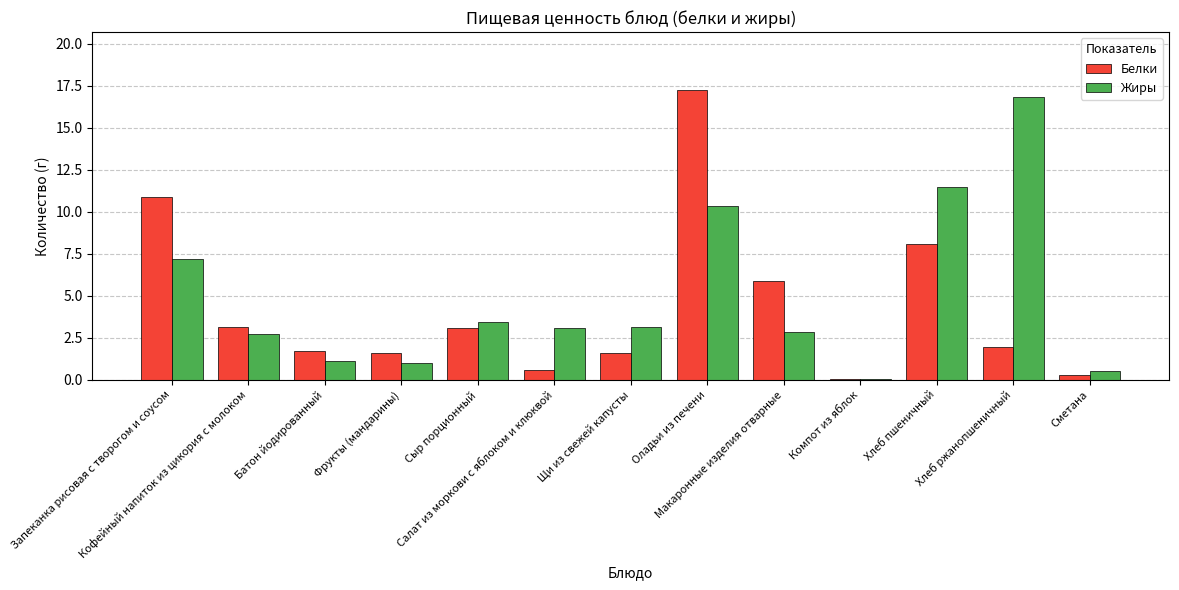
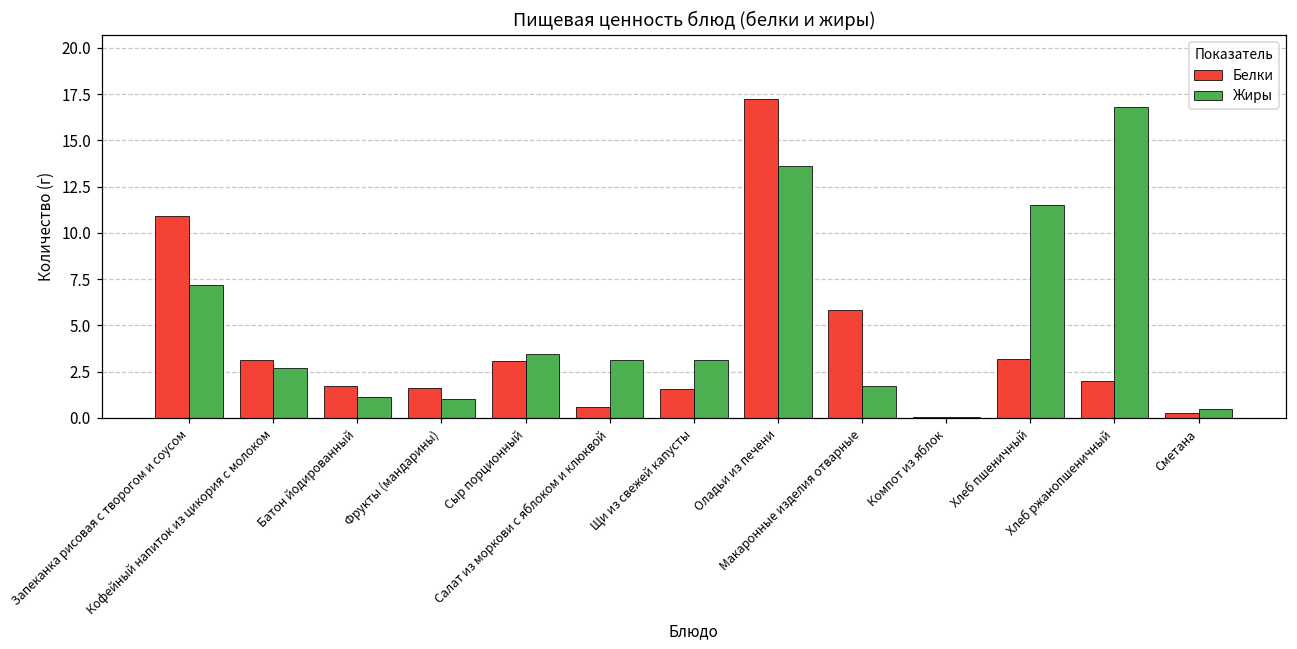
  {
    "Белки": {
      "Запеканка рисовая с творогом и соусом": 10.9,
      "Кофейный напиток из цикория с молоком": 3.1,
      "Батон йодированный": 1.7,
      "Фрукты (мандарины)": 1.6,
      "Сыр порционный": 3.1,
      "Салат из моркови с яблоком и клюквой": 0.6,
      "Щи из свежей капусты": 1.6,
      "Оладьи из печени": 17.2,
      "Макаронные изделия отварные": 5.9,
-     "Хлеб пшеничный": 8.1,
+     "Хлеб пшеничный": 3.2,
      "Хлеб ржанопшеничный": 2.0,
      "Сметана": 0.3
    },
    "Жиры": {
      "Запеканка рисовая с творогом и соусом": 7.2,
      "Кофейный напиток из цикория с молоком": 2.7,
      "Батон йодированный": 1.1,
      "Фрукты (мандарины)": 1.0,
      "Сыр порционный": 3.5,
      "Салат из моркови с яблоком и клюквой": 3.1,
      "Щи из свежей капусты": 3.1,
-     "Оладьи из печени": 10.4,
-     "Макаронные изделия отварные": 2.9,
+     "Оладьи из печени": 13.6,
+     "Макаронные изделия отварные": 1.7,
      "Хлеб пшеничный": 11.5,
      "Хлеб ржанопшеничный": 16.8,
      "Сметана": 0.5
    }
  }
